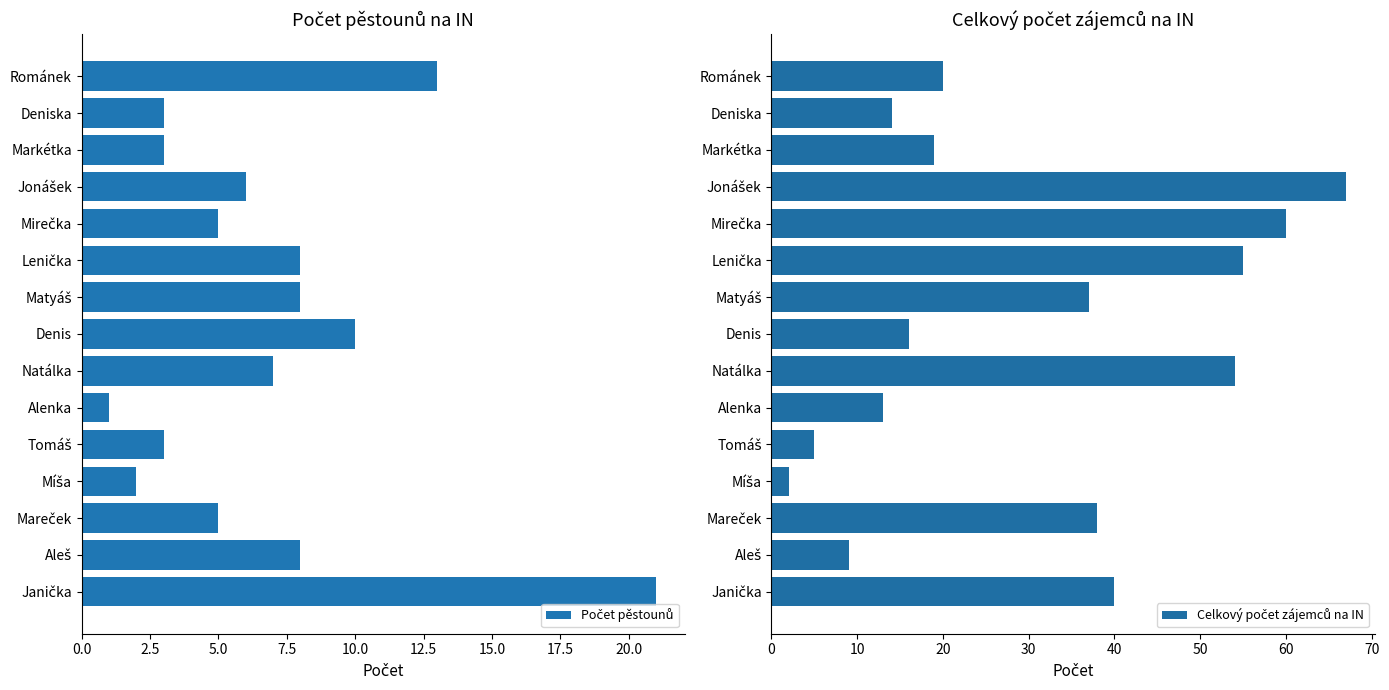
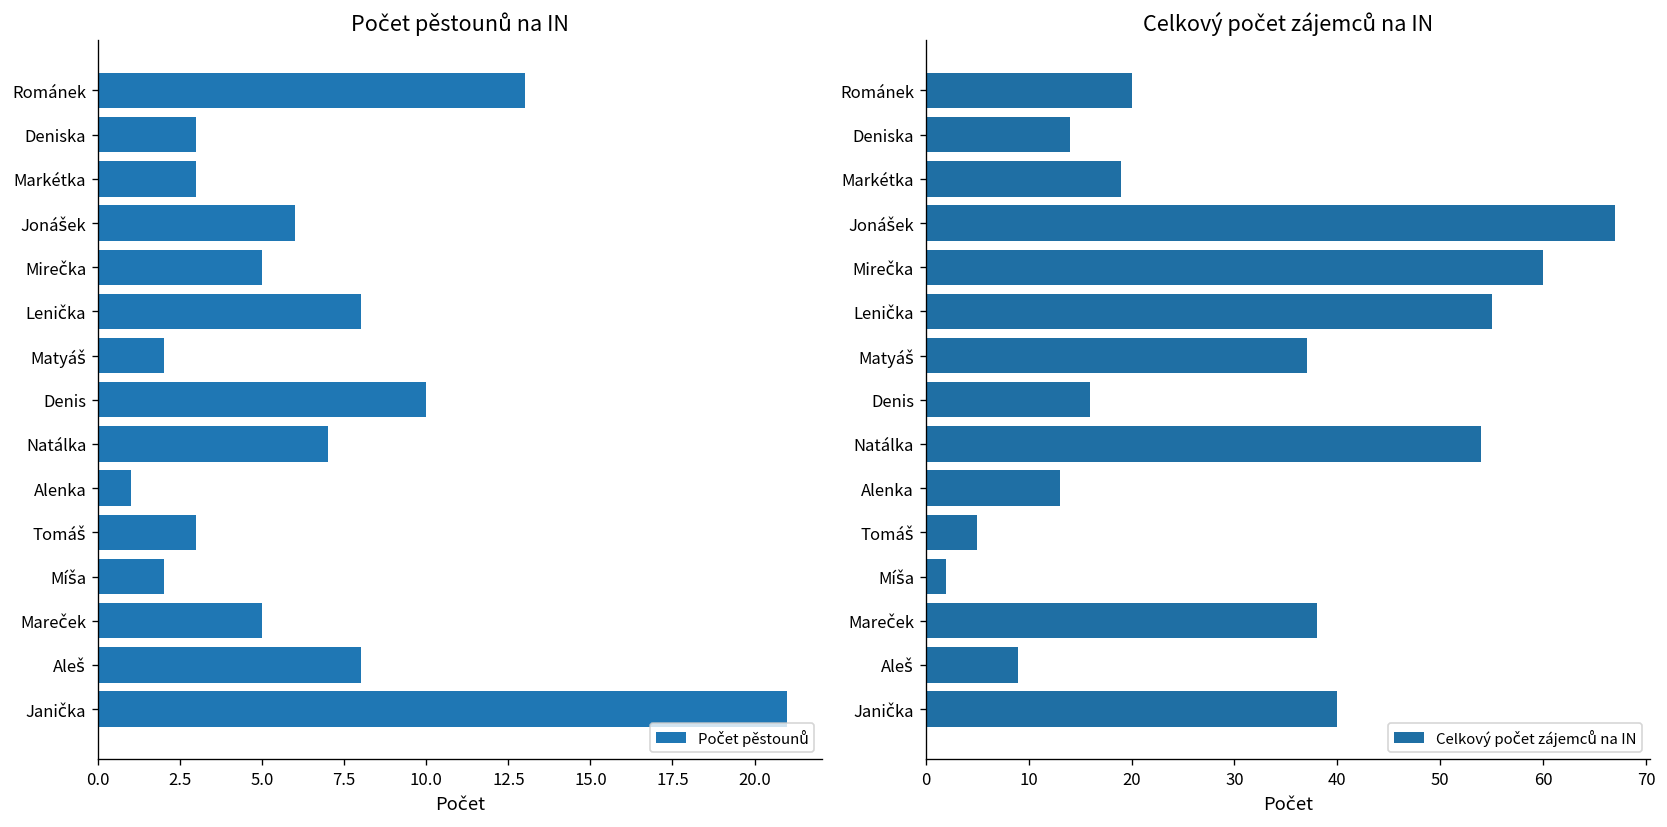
  {
    "Počet pěstounů na IN": {
      "Románek": 13,
      "Deniska": 3,
      "Markétka": 3,
      "Jonášek": 6,
      "Mirečka": 5,
      "Lenička": 8,
-     "Matyáš": 8,
+     "Matyáš": 2,
      "Denis": 10,
      "Natálka": 7,
      "Alenka": 1,
      "Tomáš": 3,
      "Míša": 2,
      "Mareček": 5,
      "Aleš": 8,
      "Janička": 21
    },
    "Celkový počet zájemců na IN": {
      "Románek": 20,
      "Deniska": 14,
      "Markétka": 19,
      "Jonášek": 67,
      "Mirečka": 60,
      "Lenička": 55,
      "Matyáš": 37,
      "Denis": 16,
      "Natálka": 54,
      "Alenka": 13,
      "Tomáš": 5,
      "Míša": 2,
      "Mareček": 38,
      "Aleš": 9,
      "Janička": 40
    }
  }
